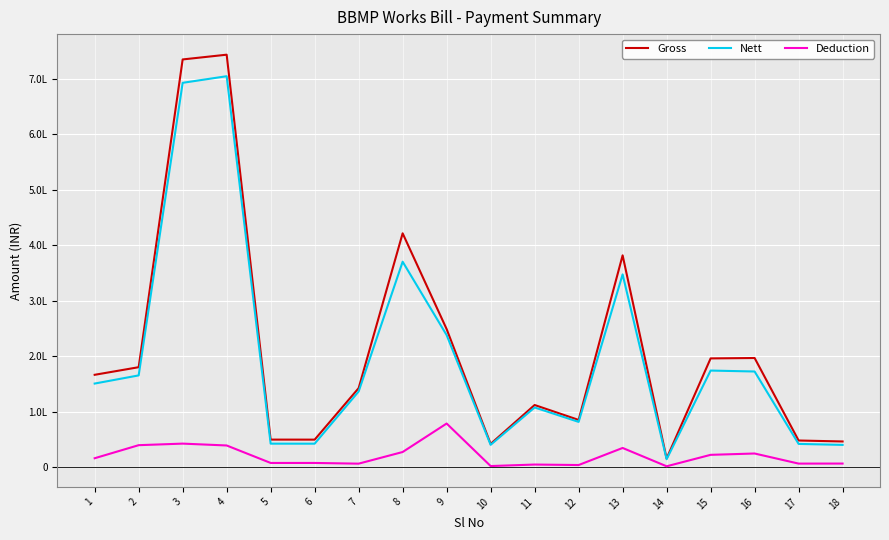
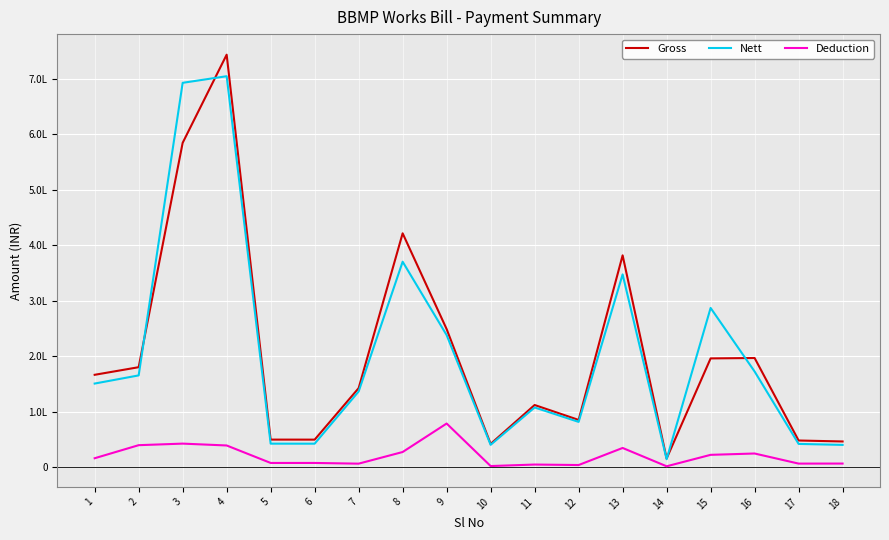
  {
    "Gross": {
      "1": "1.7L",
      "2": "1.8L",
-     "3": "7.3L",
+     "3": "5.8L",
      "4": "7.4L",
      "5": "0.5L",
      "6": "0.5L",
      "7": "1.4L",
      "8": "4.2L",
      "9": "2.5L",
      "13": "3.8L",
      "15": "2.0L",
      "16": "2.0L",
      "17": "0.5L",
      "18": "0.5L"
    },
    "Nett": {
      "1": "1.5L",
      "2": "1.7L",
      "3": "6.9L",
      "4": "7.0L",
      "5": "0.4L",
      "6": "0.4L",
      "7": "1.4L",
      "8": "3.7L",
      "9": "2.4L",
      "13": "3.5L",
-     "15": "1.7L",
+     "15": "2.9L",
      "16": "1.7L",
      "17": "0.4L",
      "18": "0.4L"
    },
    "Deduction": {
      "1": "0.2L",
      "2": "0.4L",
      "3": "0.4L",
      "4": "0.4L",
      "5": "0.1L",
      "6": "0.1L",
      "7": "0.1L",
      "8": "0.3L",
      "9": "0.8L",
      "10": "0.0L",
      "11": "0.0L",
      "12": "0.0L",
      "13": "0.3L",
      "14": "0.0L",
      "15": "0.2L",
      "16": "0.2L",
      "17": "0.1L",
      "18": "0.1L"
    }
  }
